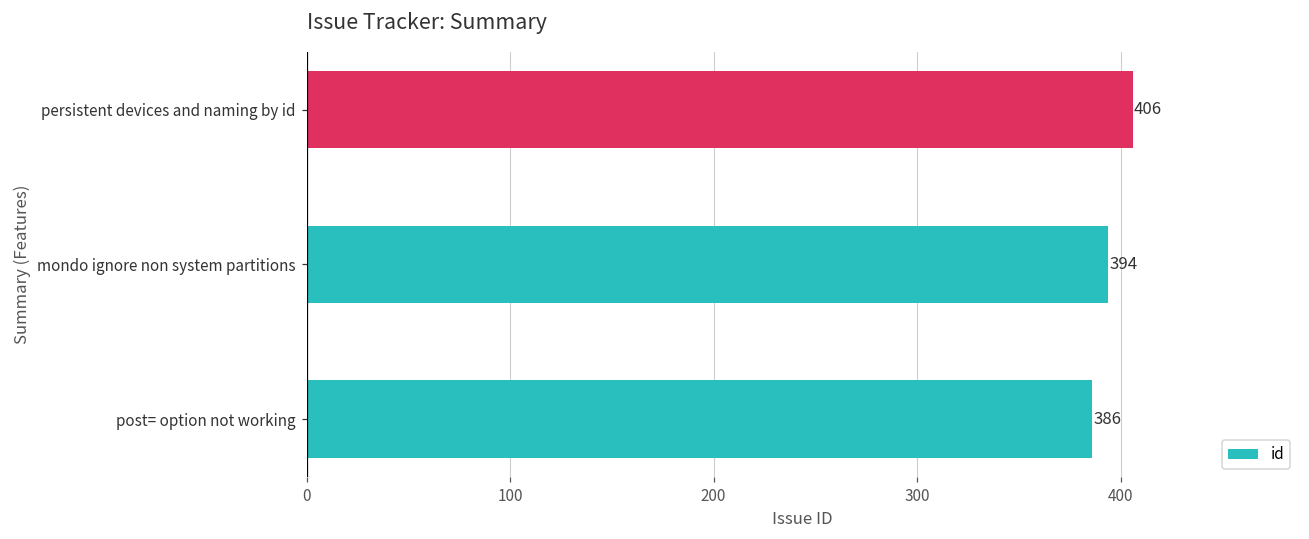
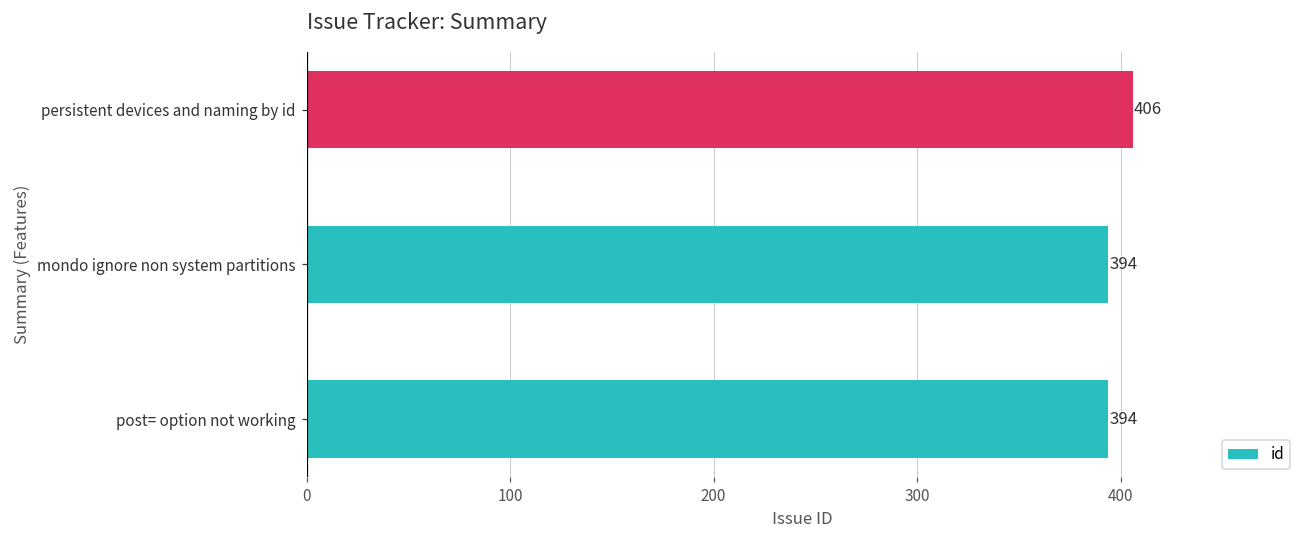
  {
    "persistent devices and naming by id": 406,
    "mondo ignore non system partitions": 394,
-   "post= option not working": 386
+   "post= option not working": 394
  }
